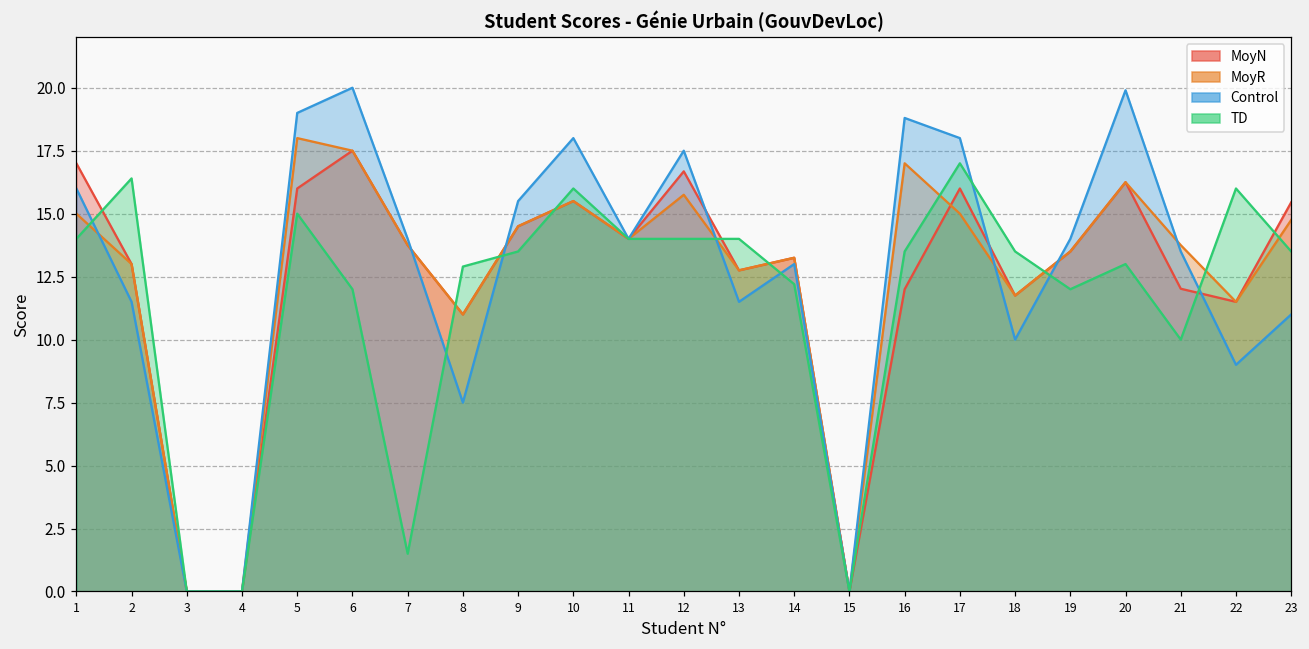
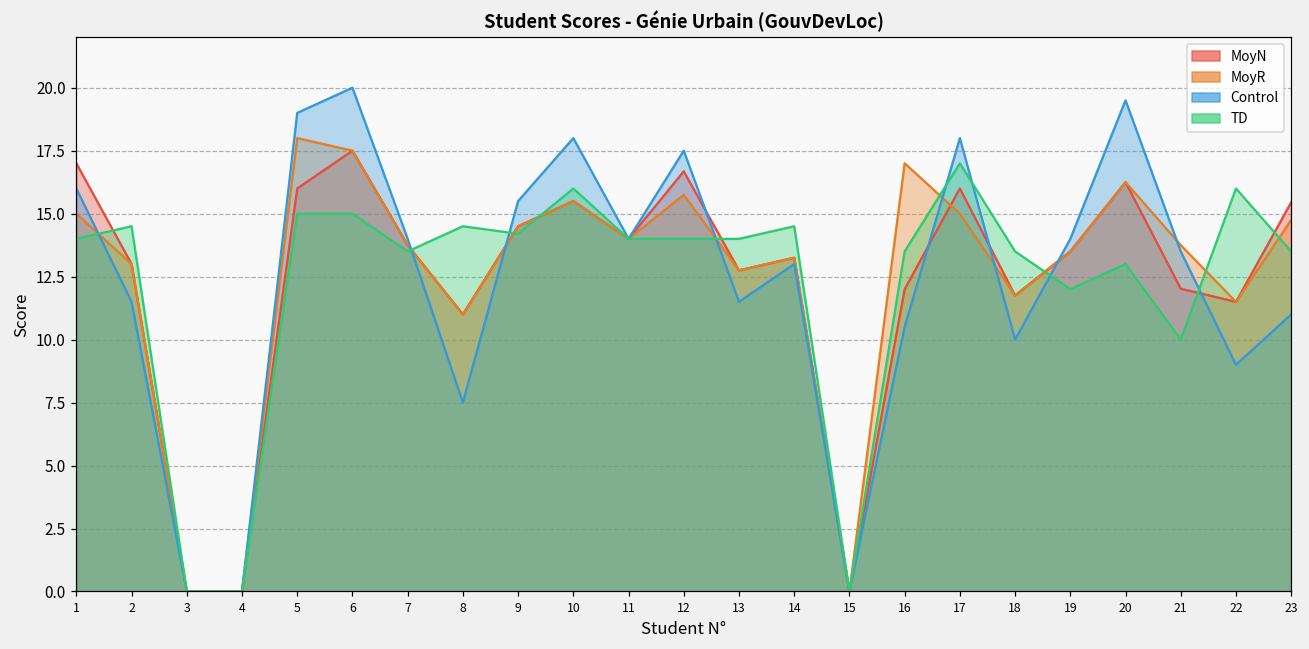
  {
    "Control": {
      "1": 16.0,
      "2": 11.5,
      "5": 19.0,
      "6": 20.0,
      "7": 14.0,
      "8": 7.5,
      "9": 15.5,
      "10": 18.0,
      "12": 17.5,
      "13": 11.5,
      "14": 13.0,
-     "16": 18.8,
+     "16": 10.5,
      "17": 18.0,
      "18": 10.0,
      "19": 14.0,
-     "20": 19.9,
+     "20": 19.5,
      "21": 13.5,
      "22": 9.0,
      "23": 11.0
    },
    "TD": {
      "1": 14.0,
-     "2": 16.4,
+     "2": 14.5,
      "5": 15.0,
-     "6": 12,
-     "7": 1.5,
-     "8": 12.9,
-     "9": 13.5,
+     "6": 15,
+     "7": 13.5,
+     "8": 14.5,
+     "9": 14.2,
      "10": 16.0,
      "12": 14.0,
      "13": 14.0,
-     "14": 12.2,
+     "14": 14.5,
      "16": 13.5,
      "17": 17.0,
      "18": 13.5,
      "19": 12.0,
      "20": 13.0,
      "21": 10.0,
      "22": 16.0,
      "23": 13.5
    }
  }
